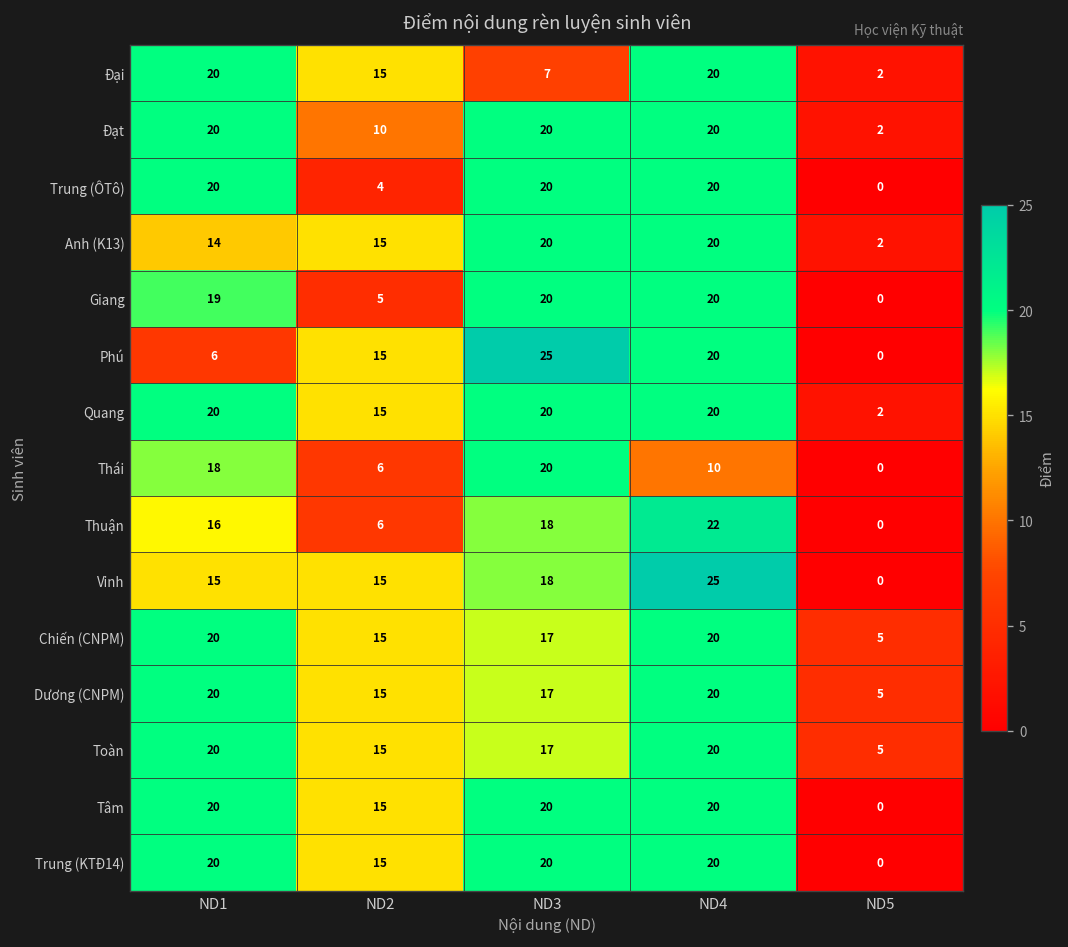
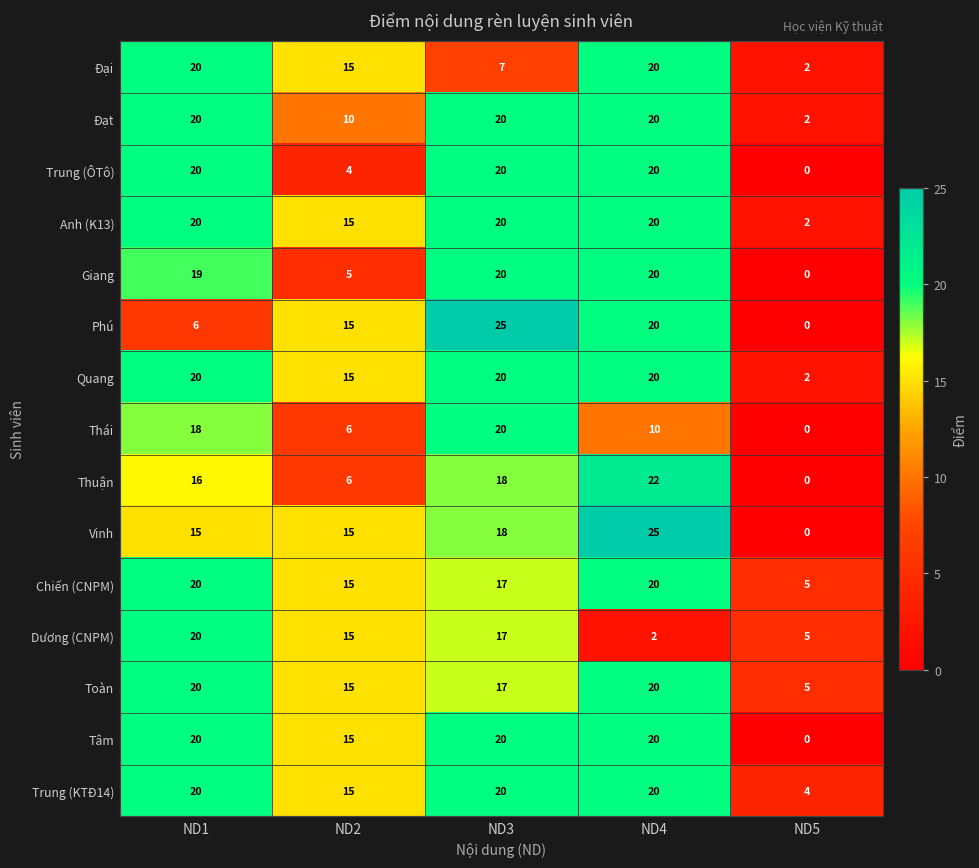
  {
    "Đại": {
      "ND1": 20,
      "ND2": 15,
      "ND3": 7,
      "ND4": 20,
      "ND5": 2
    },
    "Đạt": {
      "ND1": 20,
      "ND2": 10,
      "ND3": 20,
      "ND4": 20,
      "ND5": 2
    },
    "Trung (ÔTô)": {
      "ND1": 20,
      "ND2": 4,
      "ND3": 20,
      "ND4": 20,
      "ND5": 0
    },
    "Anh (K13)": {
-     "ND1": 14,
+     "ND1": 20,
      "ND2": 15,
      "ND3": 20,
      "ND4": 20,
      "ND5": 2
    },
    "Giang": {
      "ND1": 19,
      "ND2": 5,
      "ND3": 20,
      "ND4": 20,
      "ND5": 0
    },
    "Phú": {
      "ND1": 6,
      "ND2": 15,
      "ND3": 25,
      "ND4": 20,
      "ND5": 0
    },
    "Quang": {
      "ND1": 20,
      "ND2": 15,
      "ND3": 20,
      "ND4": 20,
      "ND5": 2
    },
    "Thái": {
      "ND1": 18,
      "ND2": 6,
      "ND3": 20,
      "ND4": 10,
      "ND5": 0
    },
    "Thuận": {
      "ND1": 16,
      "ND2": 6,
      "ND3": 18,
      "ND4": 22,
      "ND5": 0
    },
    "Vinh": {
      "ND1": 15,
      "ND2": 15,
      "ND3": 18,
      "ND4": 25,
      "ND5": 0
    },
    "Chiến (CNPM)": {
      "ND1": 20,
      "ND2": 15,
      "ND3": 17,
      "ND4": 20,
      "ND5": 5
    },
    "Dương (CNPM)": {
      "ND1": 20,
      "ND2": 15,
      "ND3": 17,
-     "ND4": 20,
+     "ND4": 2,
      "ND5": 5
    },
    "Toàn": {
      "ND1": 20,
      "ND2": 15,
      "ND3": 17,
      "ND4": 20,
      "ND5": 5
    },
    "Tâm": {
      "ND1": 20,
      "ND2": 15,
      "ND3": 20,
      "ND4": 20,
      "ND5": 0
    },
    "Trung (KTĐ14)": {
      "ND1": 20,
      "ND2": 15,
      "ND3": 20,
      "ND4": 20,
-     "ND5": 0
+     "ND5": 4
    }
  }
